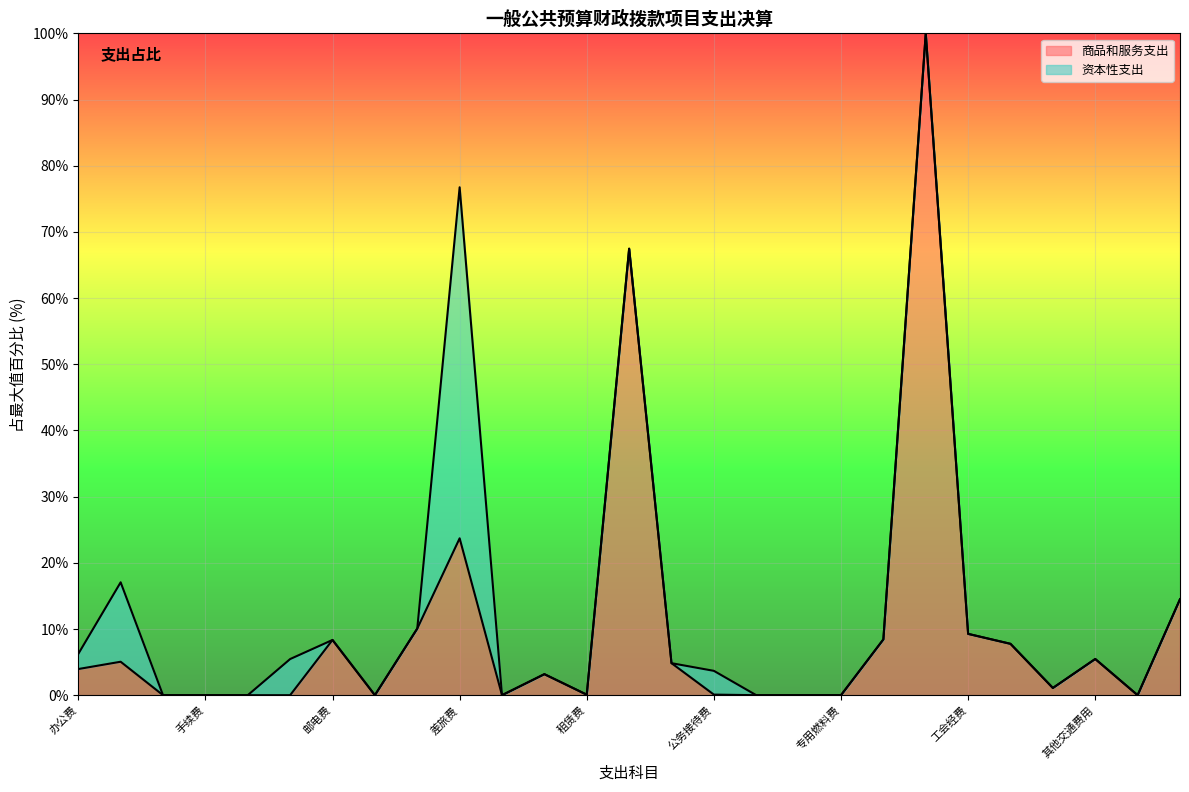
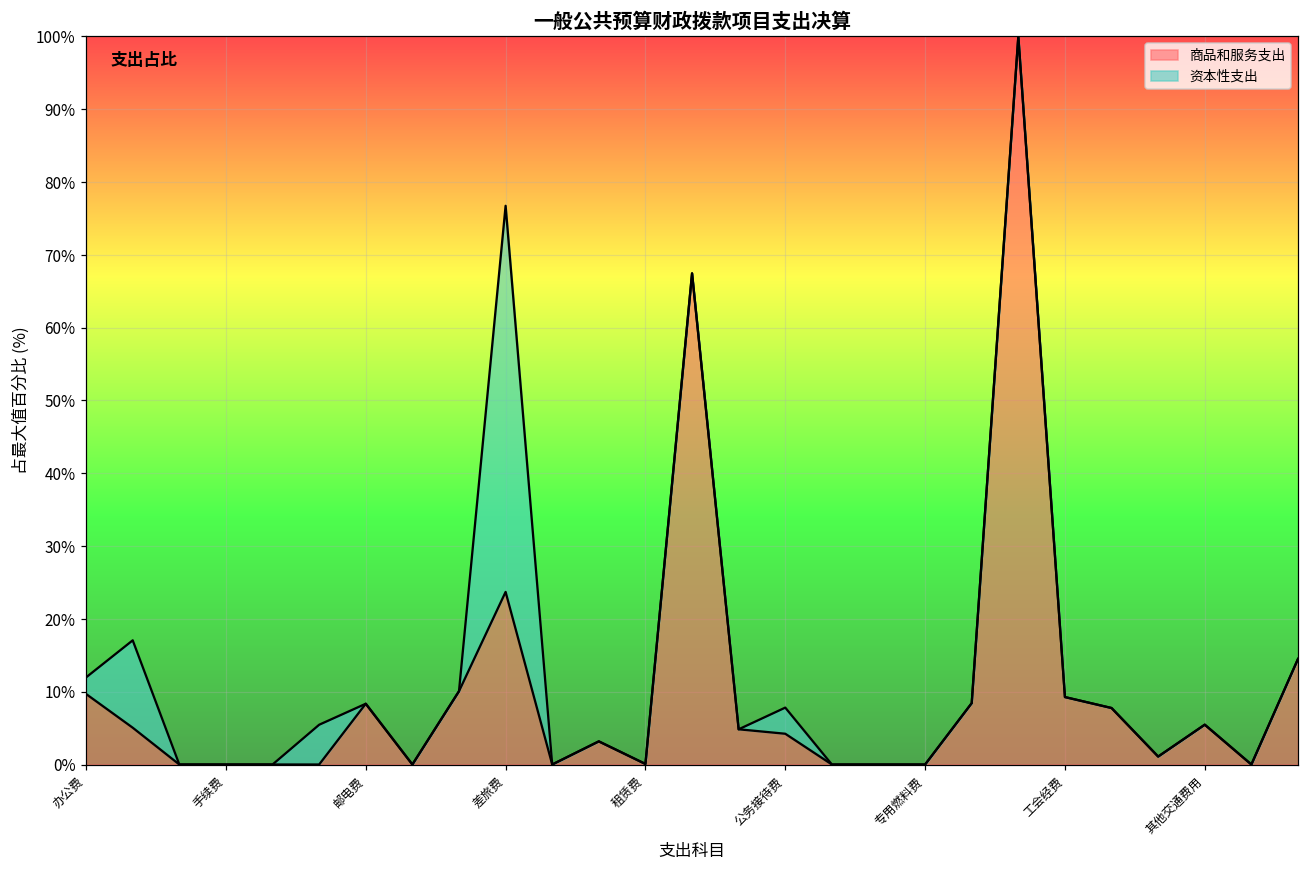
  {
    "商品和服务支出": {
-     "办公费": "4%",
+     "办公费": "10%",
      "差旅费": "24%",
-     "公务接待费": "0%"
+     "公务接待费": "4%"
    },
    "资本性支出": {
      "办公费": "2%",
      "差旅费": "53%",
      "公务接待费": "4%"
    }
  }
